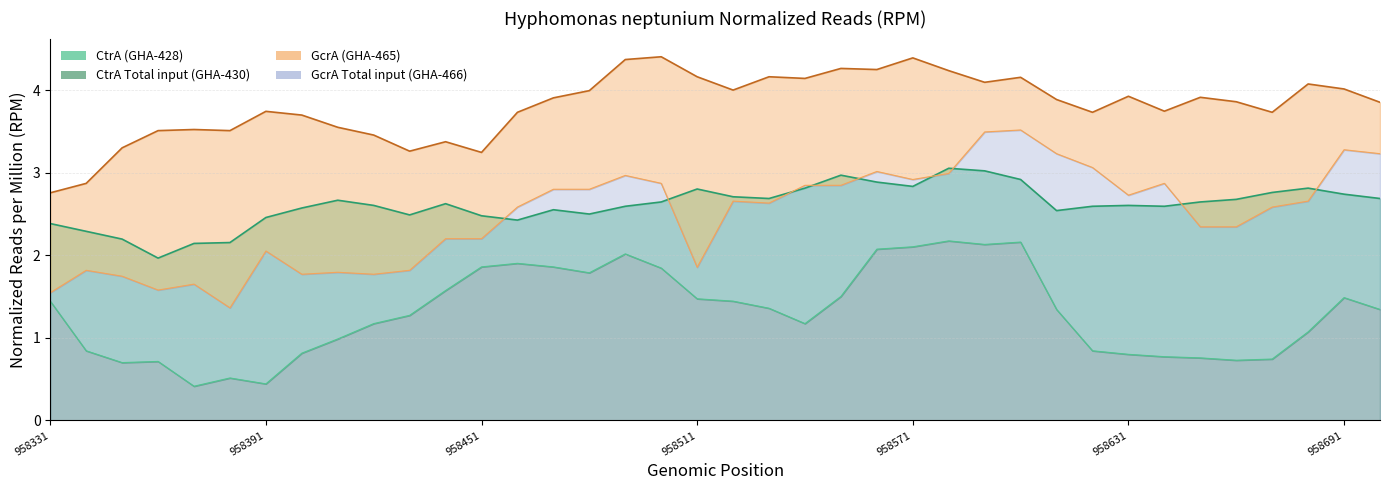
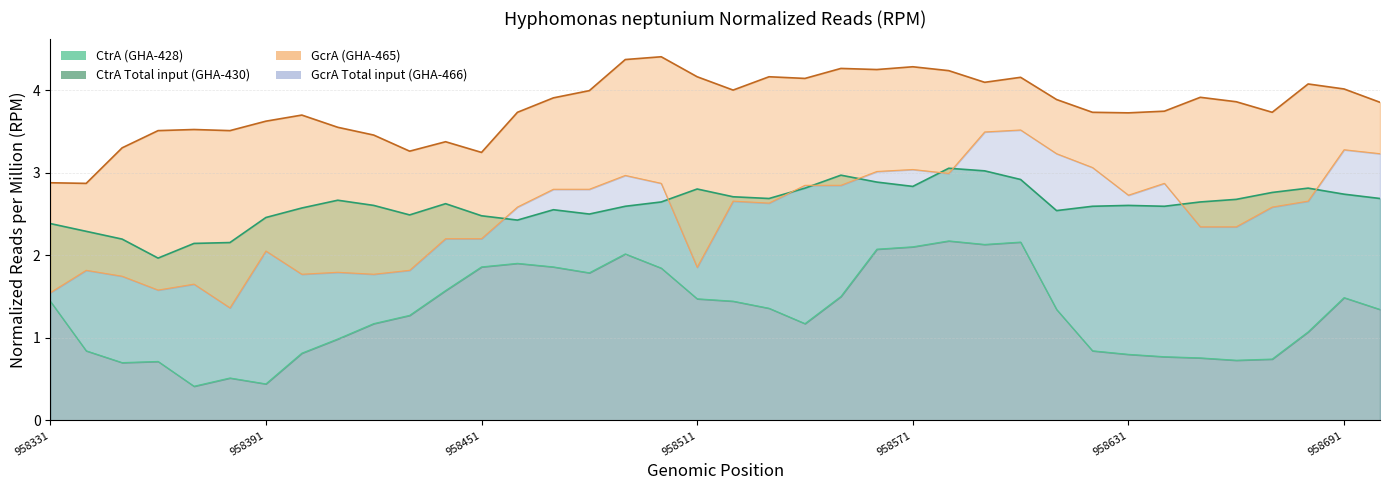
  {
    "GcrA (GHA-465)": {
-     "958331": 2.8,
-     "958391": 3.7,
+     "958331": 2.9,
+     "958391": 3.6,
      "958451": 3.2,
      "958511": 4.2,
-     "958571": 4.4,
-     "958631": 3.9,
+     "958571": 4.3,
+     "958631": 3.7,
      "958691": 4.0
    },
    "GcrA Total input (GHA-466)": {
      "958331": 1.5,
      "958391": 2.1,
      "958451": 2.2,
      "958511": 1.9,
-     "958571": 2.9,
+     "958571": 3.0,
      "958631": 2.7,
      "958691": 3.3
    }
  }
